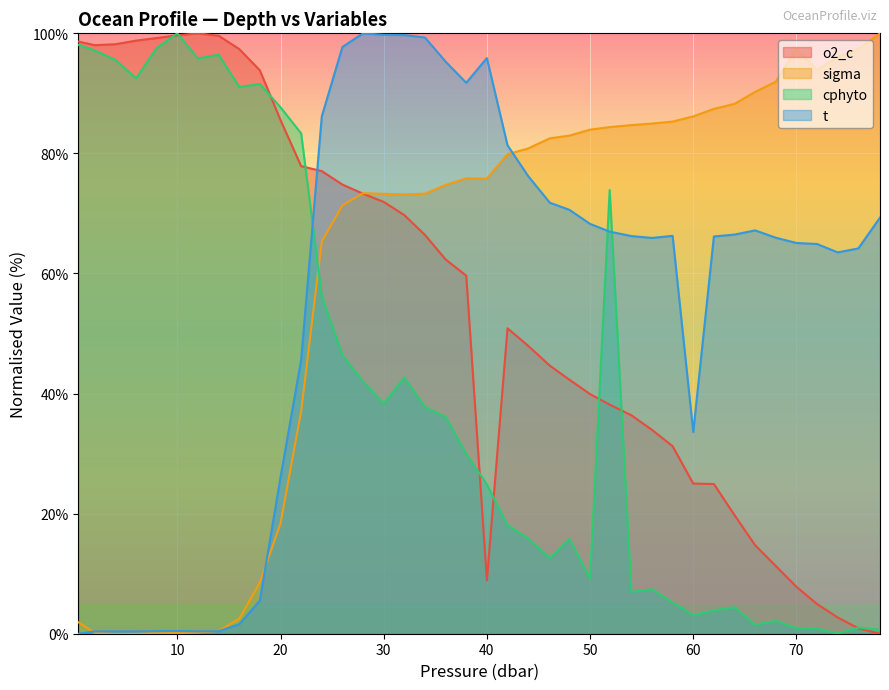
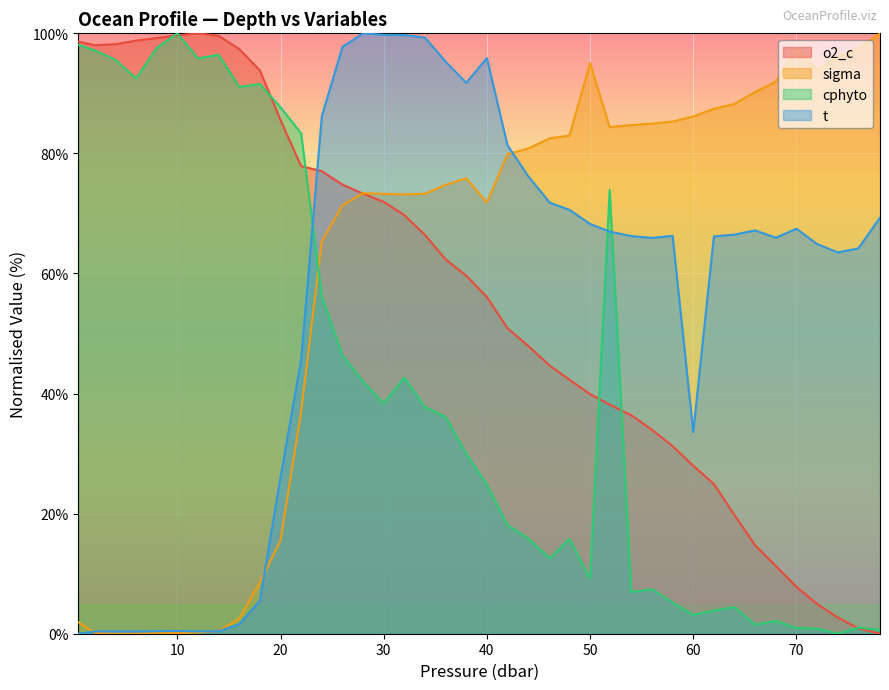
  {
    "o2_c": {
      "20": "86%",
      "30": "72%",
-     "40": "9%",
+     "40": "56%",
      "50": "40%",
-     "60": "25%",
+     "60": "28%",
      "70": "8%"
    },
    "sigma": {
-     "20": "18%",
+     "20": "16%",
      "30": "73%",
-     "40": "76%",
-     "50": "84%",
+     "40": "72%",
+     "50": "95%",
      "60": "86%"
    },
    "cphyto": {
      "20": "88%",
      "30": "38%",
      "40": "25%",
      "50": "9%"
    },
    "t": {
      "20": "26%",
      "30": "100%",
      "40": "96%",
      "50": "68%",
      "60": "34%",
-     "70": "65%"
+     "70": "67%"
    }
  }
